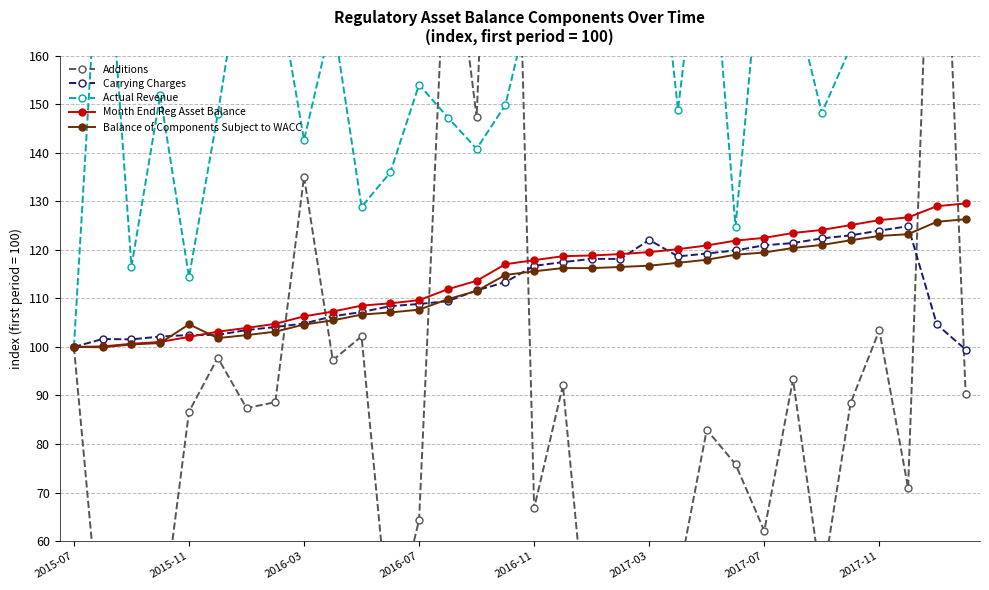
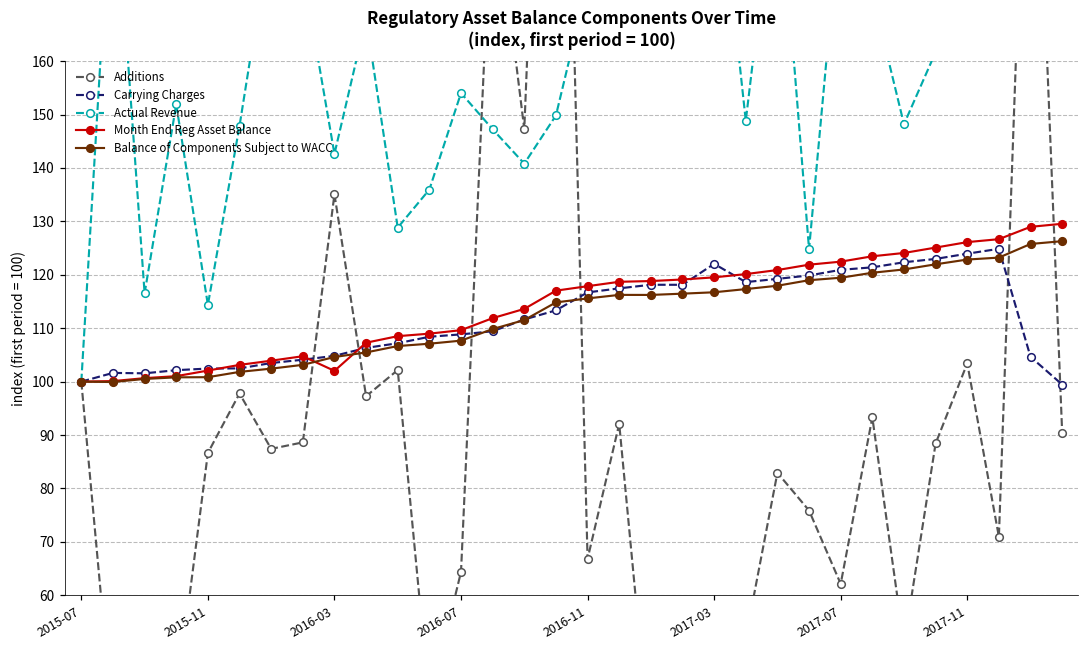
  {
    "Additions": {
      "2015-11": 87,
      "2016-03": 135,
      "2016-07": 64,
      "2016-11": 67,
      "2017-07": 62,
      "2017-11": 103
    },
    "Carrying Charges": {
      "2016-07": 109,
      "2016-11": 117,
      "2017-03": 122,
      "2017-07": 121,
      "2017-11": 124
    },
    "Actual Revenue": {
      "2015-11": 114,
      "2016-03": 143,
      "2016-07": 154
    },
    "Month End Reg Asset Balance": {
-     "2016-03": 106,
+     "2016-03": 102,
      "2016-07": 110,
      "2016-11": 118,
      "2017-03": 120,
      "2017-07": 122,
      "2017-11": 126
    },
    "Balance of Components Subject to WACC": {
-     "2015-11": 105,
+     "2015-11": 101,
      "2016-07": 108,
      "2016-11": 116,
      "2017-03": 117,
      "2017-07": 119,
      "2017-11": 123
    }
  }
